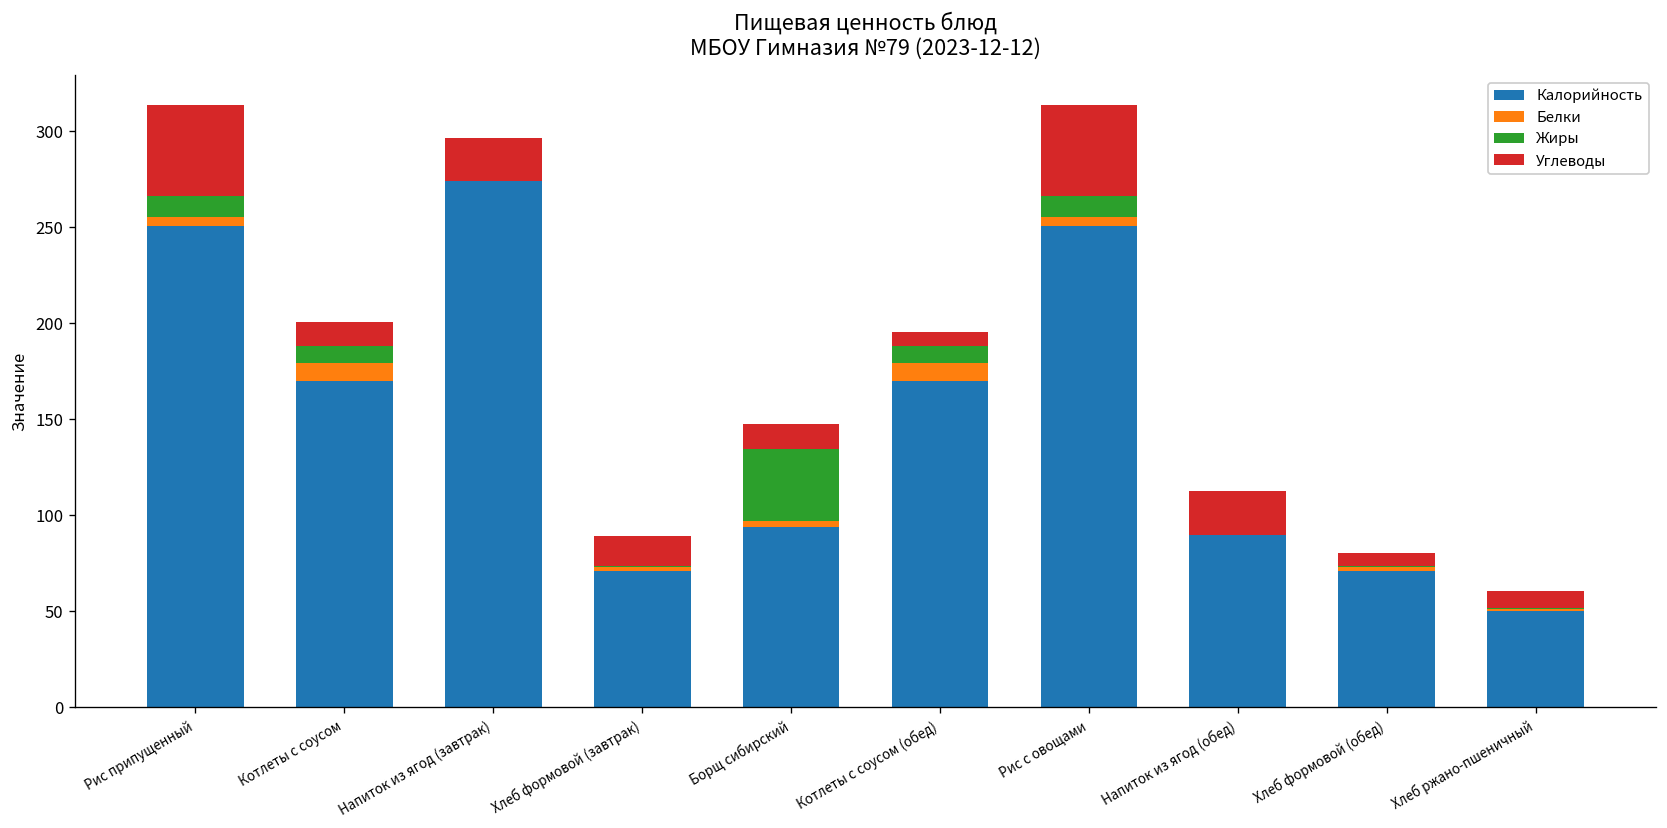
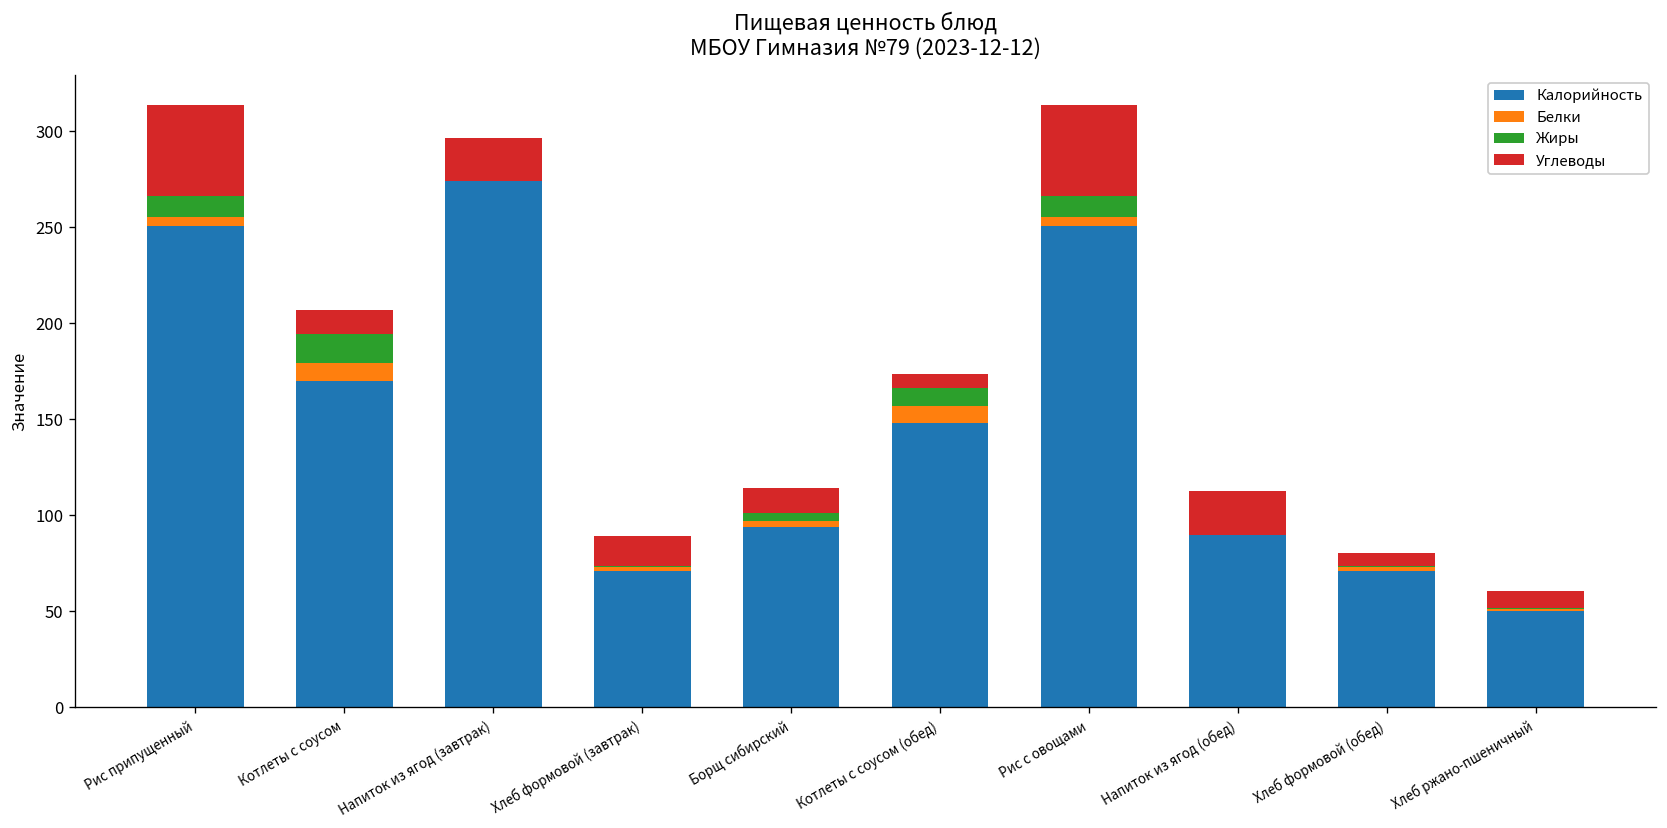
  {
    "Калорийность": {
      "Рис припущенный": 251,
      "Котлеты с соусом": 170,
      "Напиток из ягод (завтрак)": 274,
      "Хлеб формовой (завтрак)": 71,
      "Борщ сибирский": 94,
-     "Котлеты с соусом (обед)": 170,
+     "Котлеты с соусом (обед)": 148,
      "Рис с овощами": 251,
      "Напиток из ягод (обед)": 90,
      "Хлеб формовой (обед)": 71,
      "Хлеб ржано-пшеничный": 50
    },
    "Белки": {
      "Рис припущенный": 5,
      "Котлеты с соусом": 9,
      "Хлеб формовой (завтрак)": 2,
      "Борщ сибирский": 3,
      "Котлеты с соусом (обед)": 9,
      "Рис с овощами": 5,
      "Хлеб формовой (обед)": 2
    },
    "Жиры": {
      "Рис припущенный": 11,
-     "Котлеты с соусом": 9,
+     "Котлеты с соусом": 15,
      "Напиток из ягод (завтрак)": 0,
-     "Борщ сибирский": 38,
+     "Борщ сибирский": 4,
      "Котлеты с соусом (обед)": 9,
      "Рис с овощами": 11,
      "Напиток из ягод (обед)": 0
    },
    "Углеводы": {
      "Рис припущенный": 47,
      "Котлеты с соусом": 13,
      "Напиток из ягод (завтрак)": 22,
      "Хлеб формовой (завтрак)": 16,
      "Борщ сибирский": 13,
      "Котлеты с соусом (обед)": 7,
      "Рис с овощами": 47,
      "Напиток из ягод (обед)": 22,
      "Хлеб формовой (обед)": 7,
      "Хлеб ржано-пшеничный": 9
    }
  }
